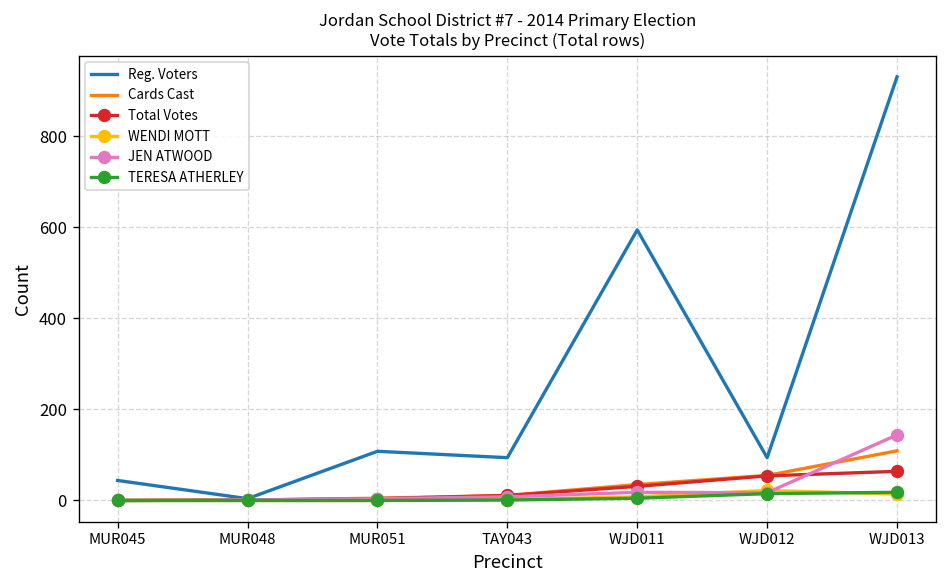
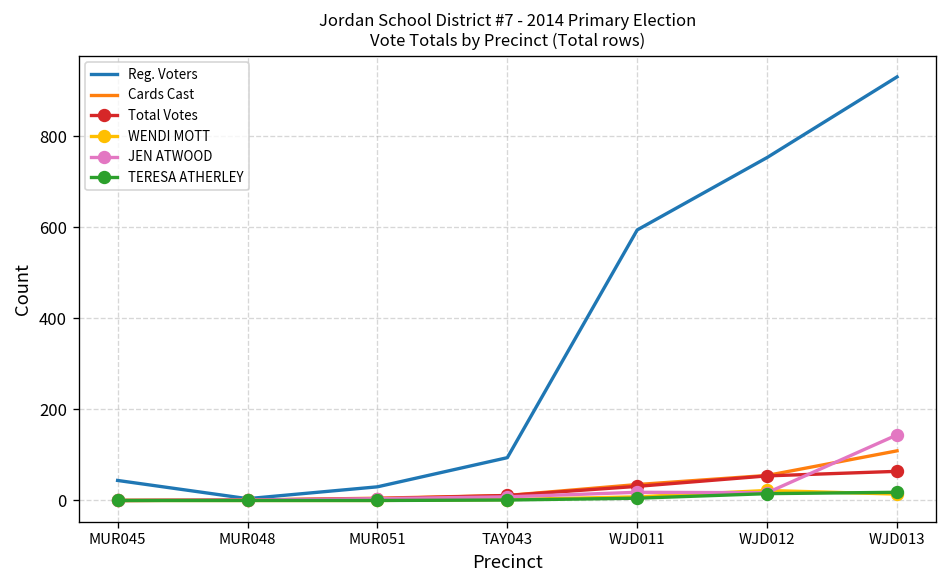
  {
    "Reg. Voters": {
      "MUR045": 40,
-     "MUR051": 110,
+     "MUR051": 30,
      "TAY043": 90,
      "WJD011": 590,
-     "WJD012": 90,
+     "WJD012": 750,
      "WJD013": 930
    },
    "Cards Cast": {
      "WJD013": 110
    },
    "Total Votes": {
      "WJD013": 60
    },
    "JEN ATWOOD": {
      "WJD011": 20,
      "WJD013": 140
    }
  }
